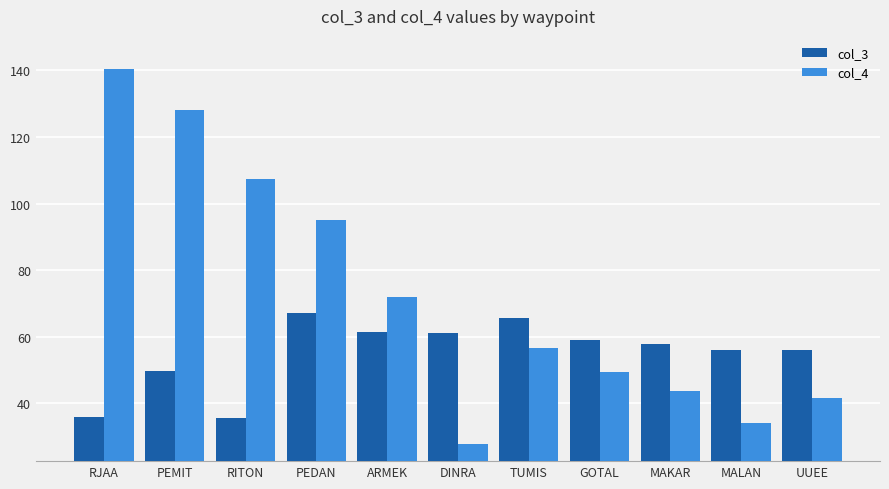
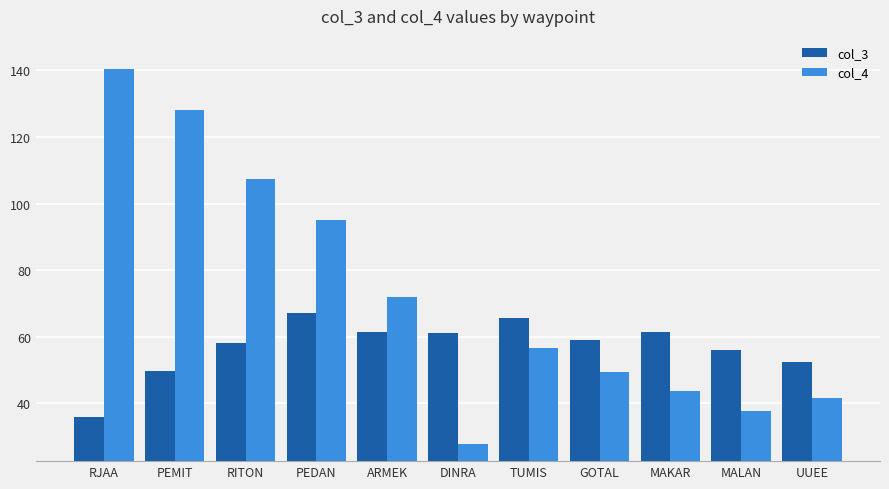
  {
    "col_3": {
      "RJAA": 36,
      "PEMIT": 50,
-     "RITON": 36,
+     "RITON": 58,
      "PEDAN": 67,
      "ARMEK": 61,
      "DINRA": 61,
      "TUMIS": 66,
      "GOTAL": 59,
-     "MAKAR": 58,
+     "MAKAR": 61,
      "MALAN": 56,
-     "UUEE": 56
+     "UUEE": 52
    },
    "col_4": {
      "RJAA": 140,
      "PEMIT": 128,
      "RITON": 107,
      "PEDAN": 95,
      "ARMEK": 72,
      "DINRA": 28,
      "TUMIS": 57,
      "GOTAL": 49,
      "MAKAR": 44,
-     "MALAN": 34,
+     "MALAN": 38,
      "UUEE": 42
    }
  }
